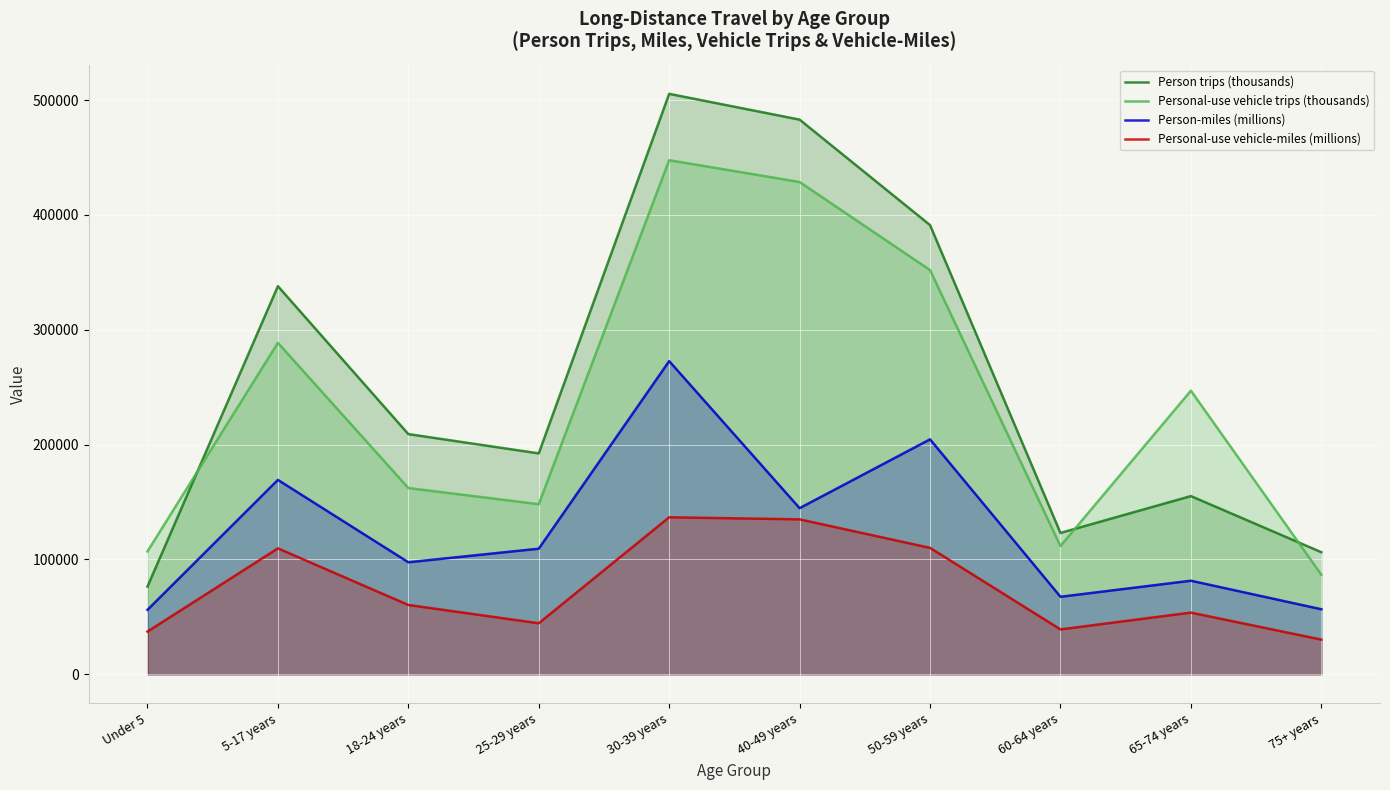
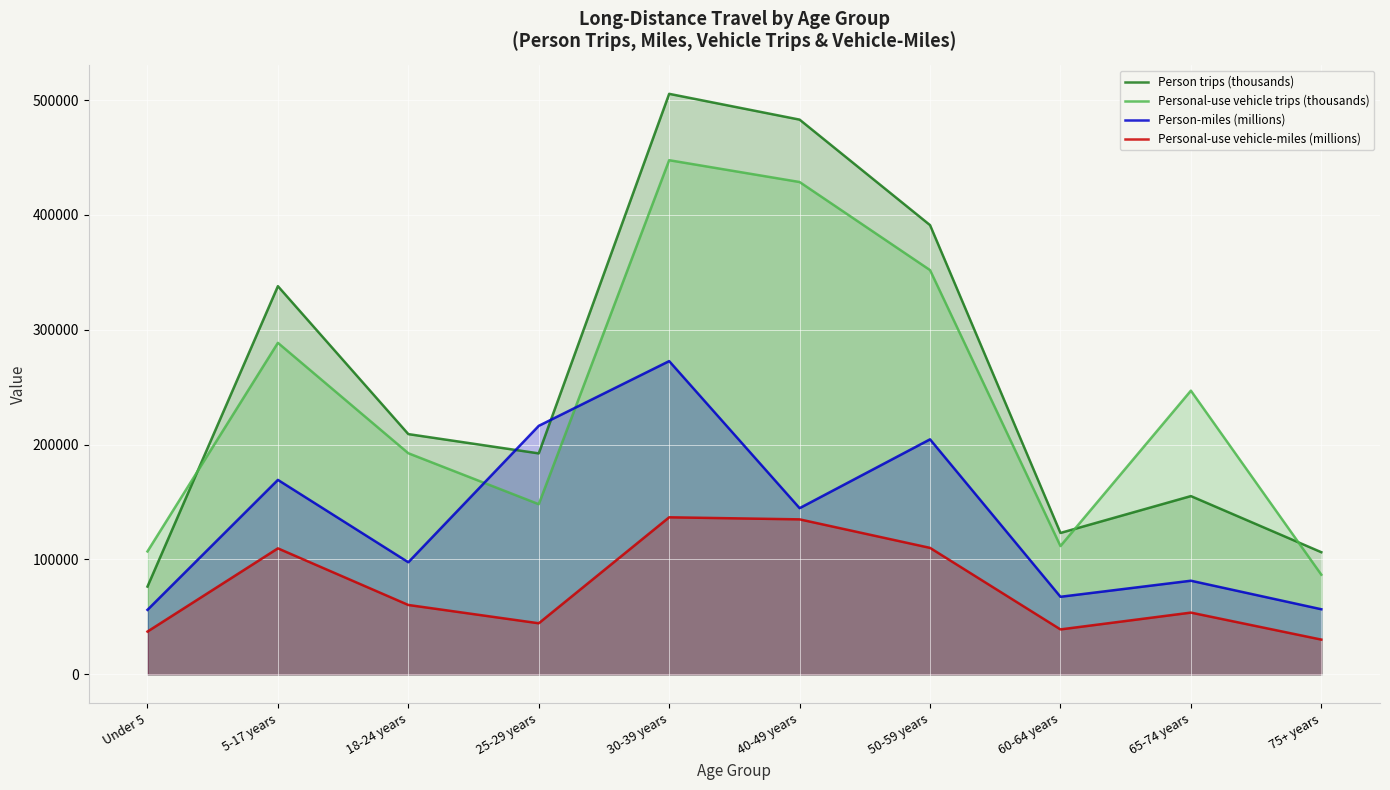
  {
    "Person trips (thousands)": {
      "Under 5": 76000,
      "5-17 years": 338000,
      "18-24 years": 209000,
      "25-29 years": 192000,
      "30-39 years": 505000,
      "40-49 years": 483000,
      "50-59 years": 391000,
      "60-64 years": 123000,
      "65-74 years": 155000,
      "75+ years": 106000
    },
    "Personal-use vehicle trips (thousands)": {
      "Under 5": 107000,
      "5-17 years": 289000,
-     "18-24 years": 162000,
+     "18-24 years": 192000,
      "25-29 years": 148000,
      "30-39 years": 448000,
      "40-49 years": 429000,
      "50-59 years": 352000,
      "60-64 years": 112000,
      "65-74 years": 247000,
      "75+ years": 87000
    },
    "Person-miles (millions)": {
      "Under 5": 56000,
      "5-17 years": 169000,
      "18-24 years": 98000,
-     "25-29 years": 109000,
+     "25-29 years": 216000,
      "30-39 years": 273000,
      "40-49 years": 145000,
      "50-59 years": 205000,
      "60-64 years": 68000,
      "65-74 years": 82000,
      "75+ years": 57000
    },
    "Personal-use vehicle-miles (millions)": {
      "Under 5": 37000,
      "5-17 years": 110000,
      "18-24 years": 60000,
      "25-29 years": 44000,
      "30-39 years": 137000,
      "40-49 years": 135000,
      "50-59 years": 110000,
      "60-64 years": 39000,
      "65-74 years": 54000,
      "75+ years": 30000
    }
  }
